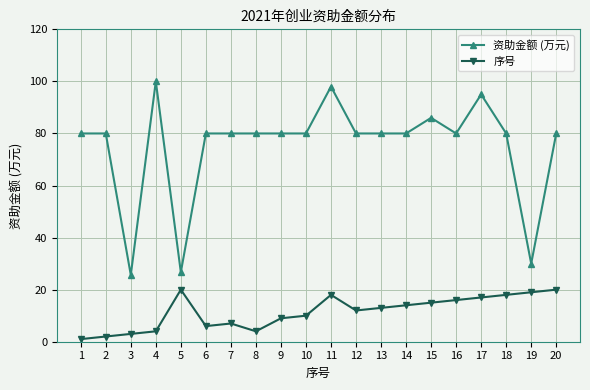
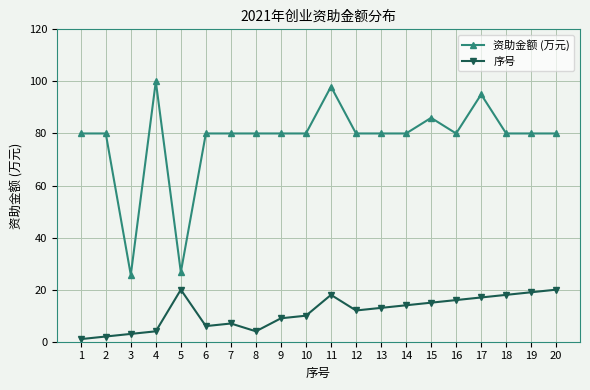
  {
    "资助金额 (万元)": {
      "1": 80,
      "2": 80,
      "3": 26,
      "4": 100,
      "5": 27,
      "6": 80,
      "7": 80,
      "8": 80,
      "9": 80,
      "10": 80,
      "11": 98,
      "12": 80,
      "13": 80,
      "14": 80,
      "15": 86,
      "16": 80,
      "17": 95,
      "18": 80,
-     "19": 30,
+     "19": 80,
      "20": 80
    },
    "序号": {
      "1": 1,
      "2": 2,
      "3": 3,
      "4": 4,
      "5": 20,
      "6": 6,
      "7": 7,
      "8": 4,
      "9": 9,
      "10": 10,
      "11": 18,
      "12": 12,
      "13": 13,
      "14": 14,
      "15": 15,
      "16": 16,
      "17": 17,
      "18": 18,
      "19": 19,
      "20": 20
    }
  }
